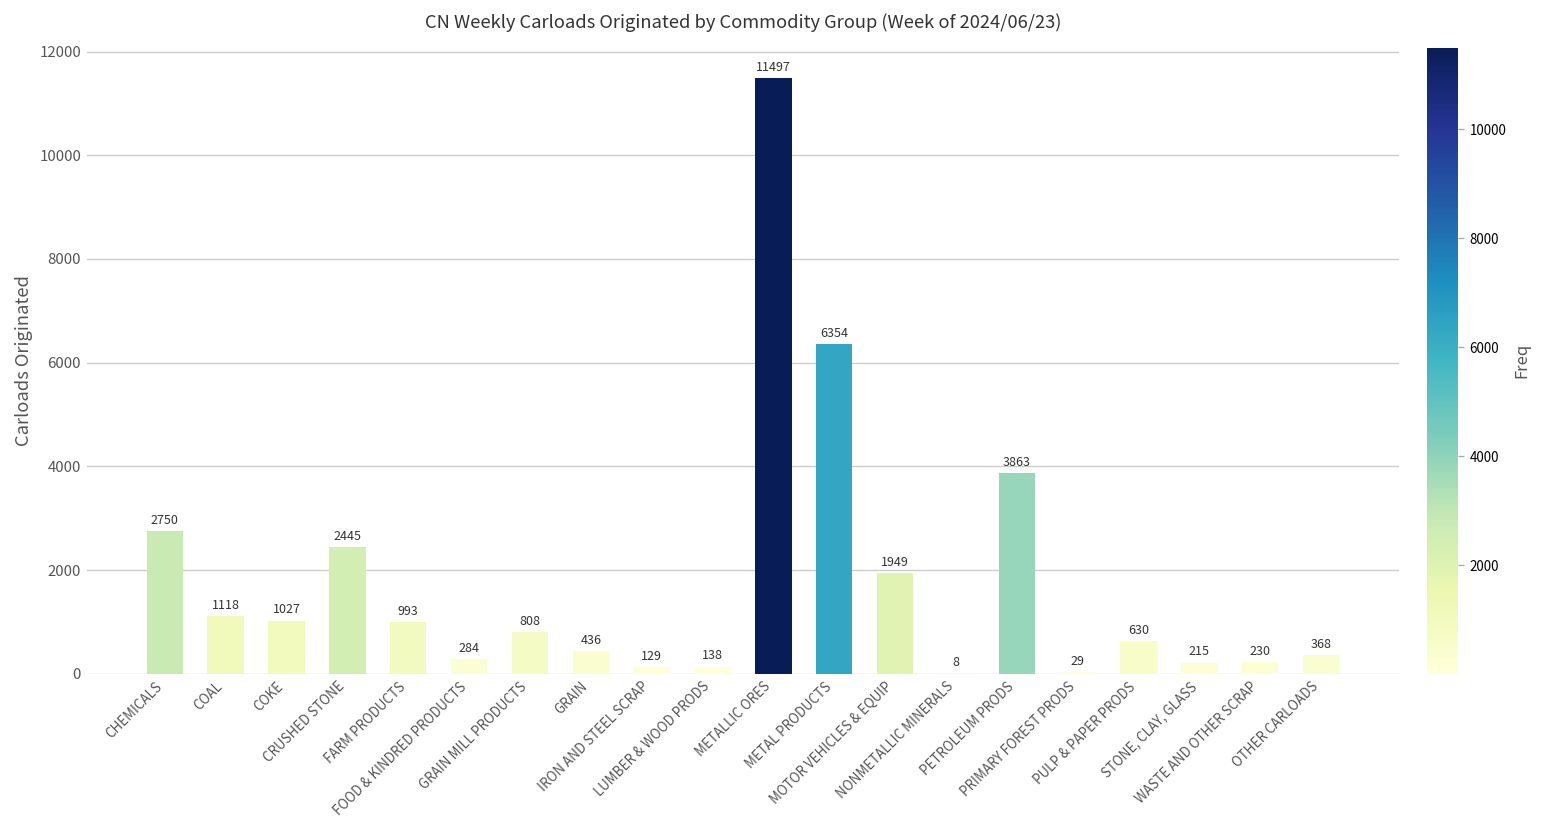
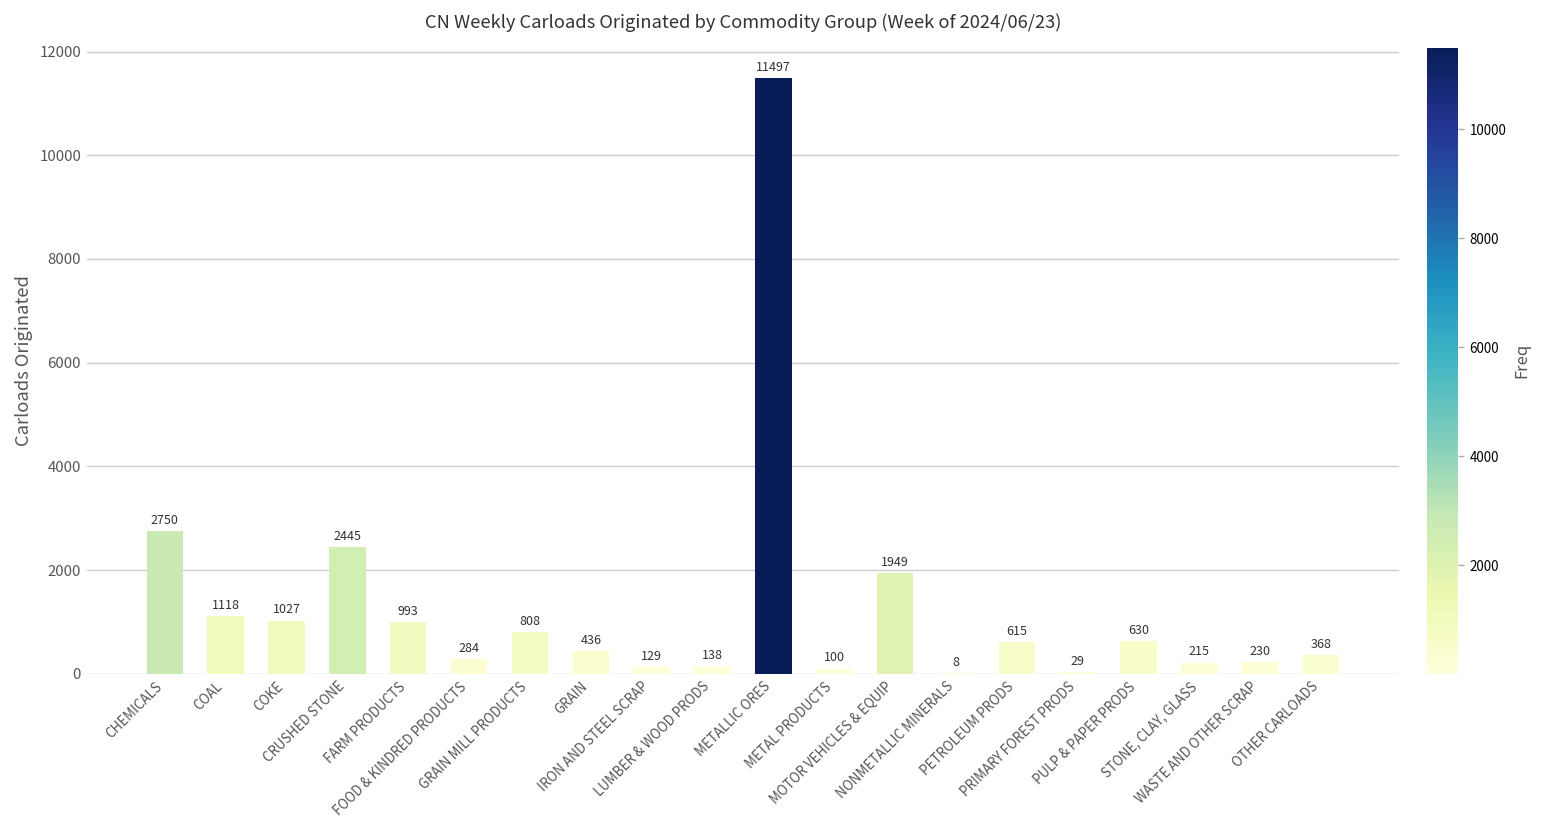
  {
    "CHEMICALS": 2750,
    "COAL": 1118,
    "COKE": 1027,
    "CRUSHED STONE": 2445,
    "FARM PRODUCTS": 993,
    "FOOD & KINDRED PRODUCTS": 284,
    "GRAIN MILL PRODUCTS": 808,
    "GRAIN": 436,
    "IRON AND STEEL SCRAP": 129,
    "LUMBER & WOOD PRODS": 138,
    "METALLIC ORES": 11497,
-   "METAL PRODUCTS": 6354,
+   "METAL PRODUCTS": 100,
    "MOTOR VEHICLES & EQUIP": 1949,
    "NONMETALLIC MINERALS": 8,
-   "PETROLEUM PRODS": 3863,
+   "PETROLEUM PRODS": 615,
    "PRIMARY FOREST PRODS": 29,
    "PULP & PAPER PRODS": 630,
    "STONE, CLAY, GLASS": 215,
    "WASTE AND OTHER SCRAP": 230,
    "OTHER CARLOADS": 368
  }
